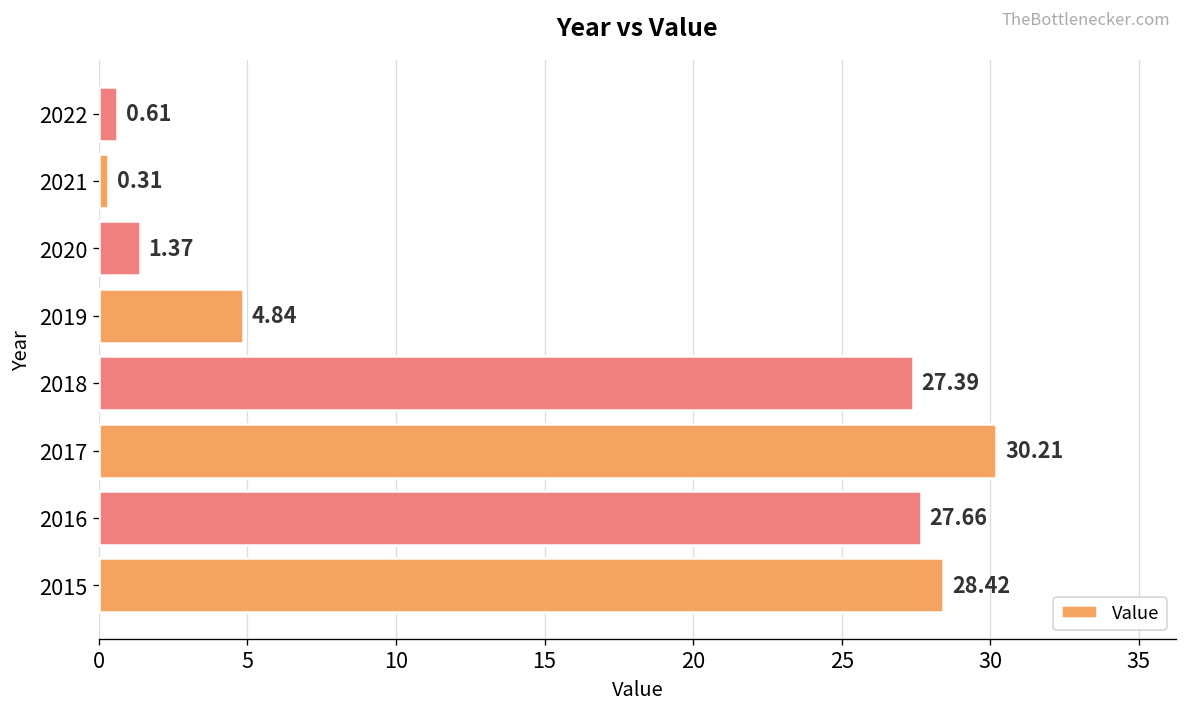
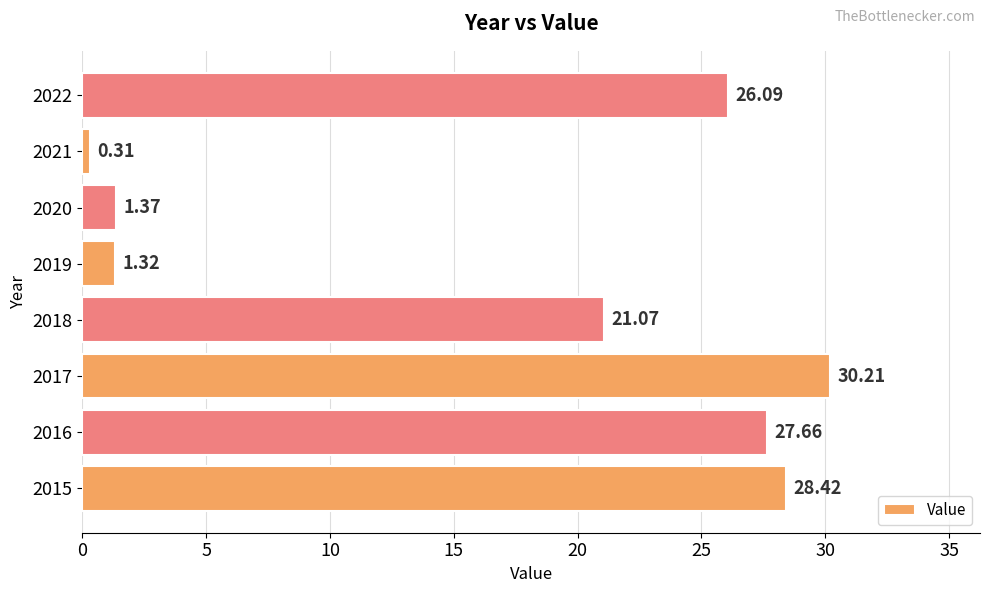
  {
-   "2022": 0.61,
+   "2022": 26.09,
    "2021": 0.31,
    "2020": 1.37,
-   "2019": 4.84,
-   "2018": 27.39,
+   "2019": 1.32,
+   "2018": 21.07,
    "2017": 30.21,
    "2016": 27.66,
    "2015": 28.42
  }
